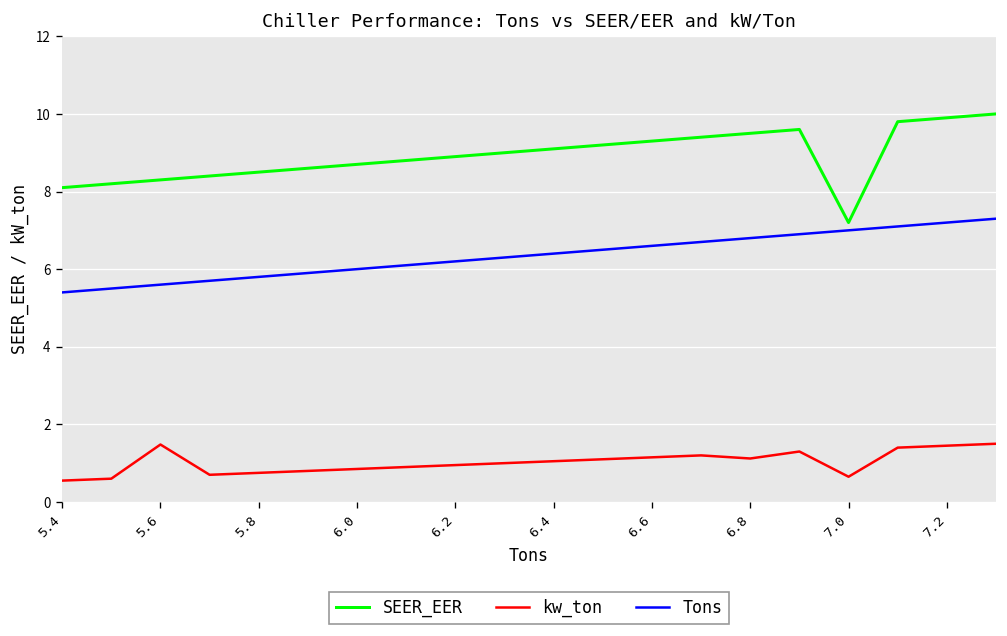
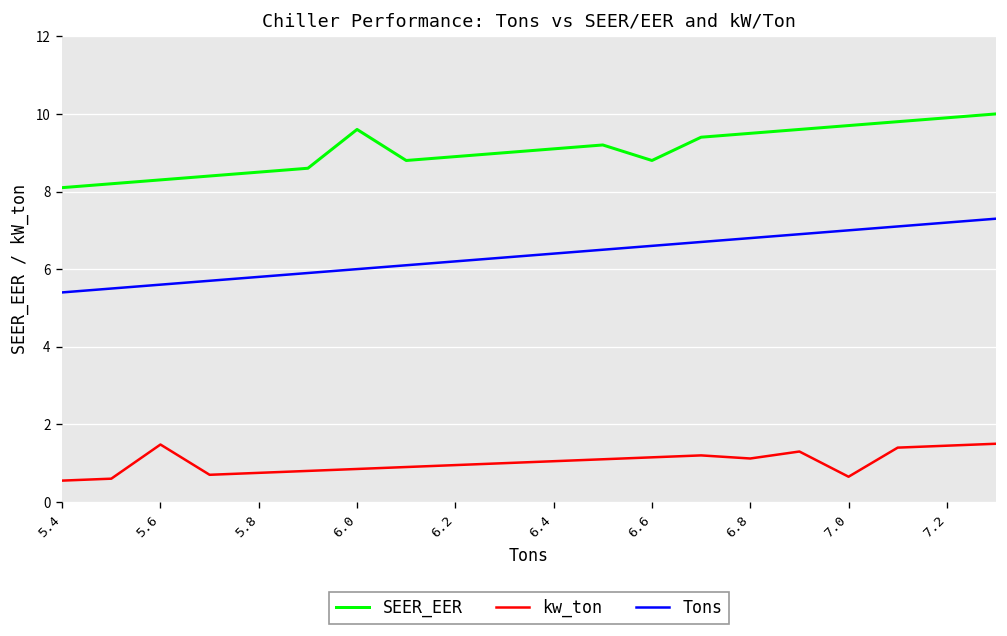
  {
    "SEER_EER": {
      "5.4": 8.1,
      "5.6": 8.3,
      "5.8": 8.5,
-     "6.0": 8.7,
+     "6.0": 9.6,
      "6.2": 8.9,
      "6.4": 9.1,
-     "6.6": 9.3,
+     "6.6": 8.8,
      "6.8": 9.5,
-     "7.0": 7.2,
+     "7.0": 9.7,
      "7.2": 9.9
    },
    "kw_ton": {
      "5.4": 0.6,
      "5.6": 1.5,
      "5.8": 0.8,
      "6.0": 0.9,
      "6.2": 1.0,
      "6.4": 1.1,
      "6.6": 1.2,
      "6.8": 1.1,
      "7.0": 0.7,
      "7.2": 1.5
    },
    "Tons": {
      "5.4": 5.4,
      "5.6": 5.6,
      "5.8": 5.8,
      "6.0": 6.0,
      "6.2": 6.2,
      "6.4": 6.4,
      "6.6": 6.6,
      "6.8": 6.8,
      "7.0": 7.0,
      "7.2": 7.2
    }
  }
